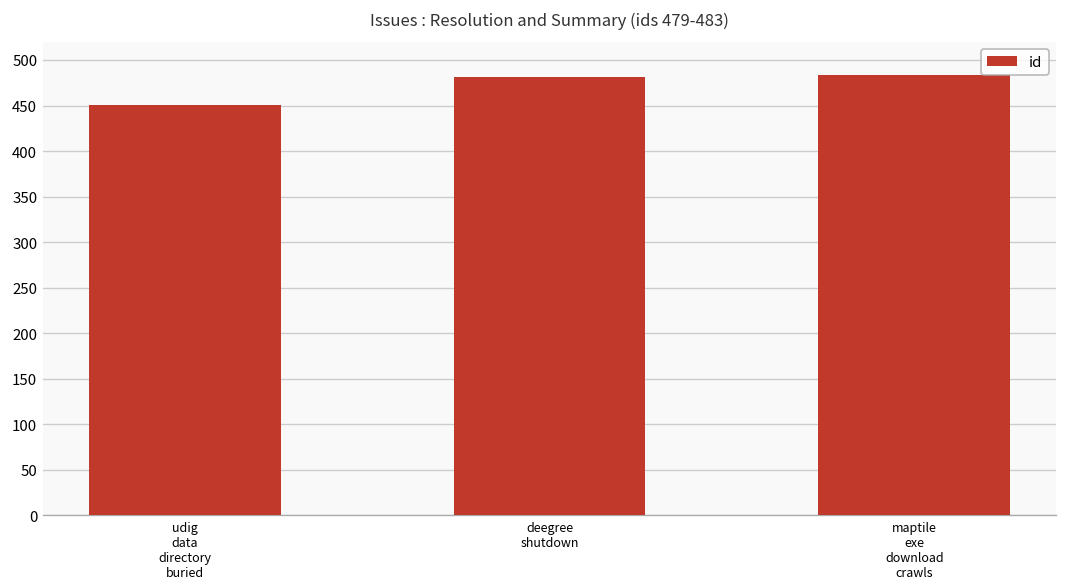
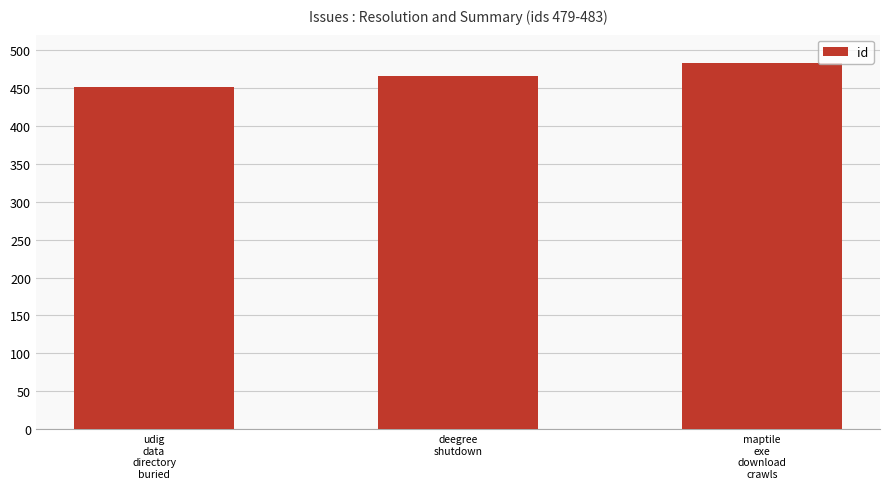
  {
    "udig data directory buried": 450,
-   "deegree shutdown": 480,
+   "deegree shutdown": 470,
    "maptile exe download crawls": 480
  }
